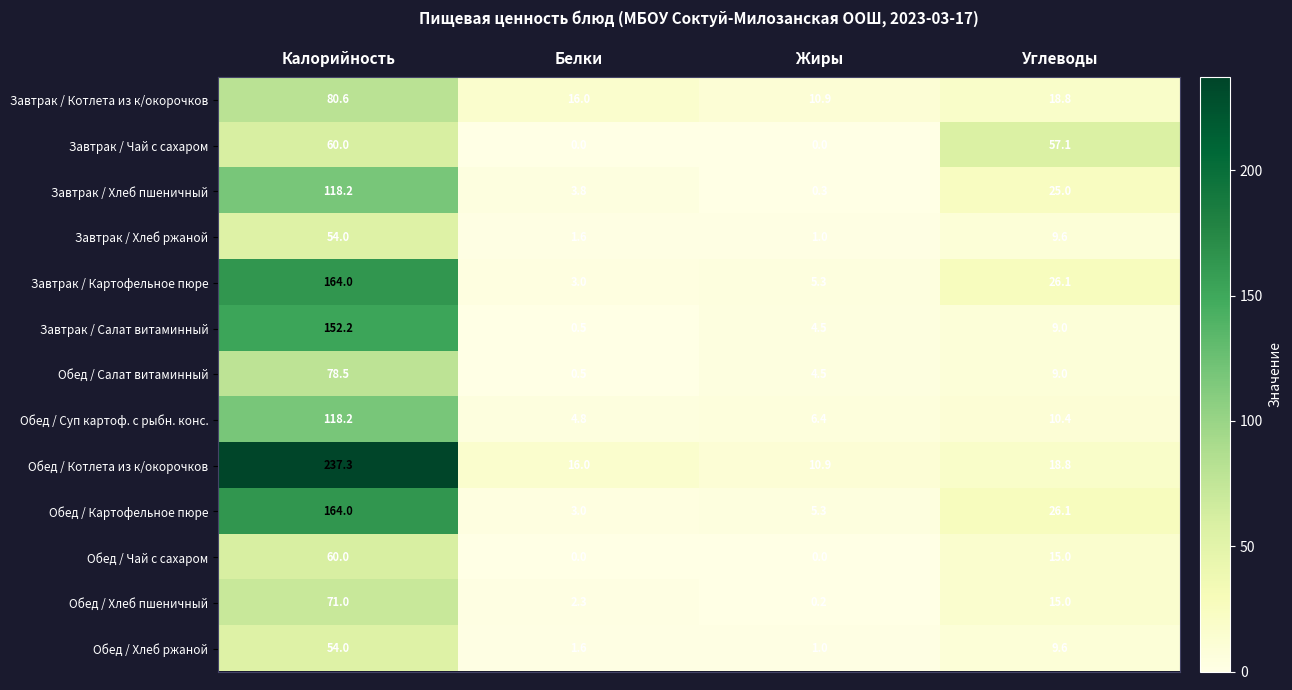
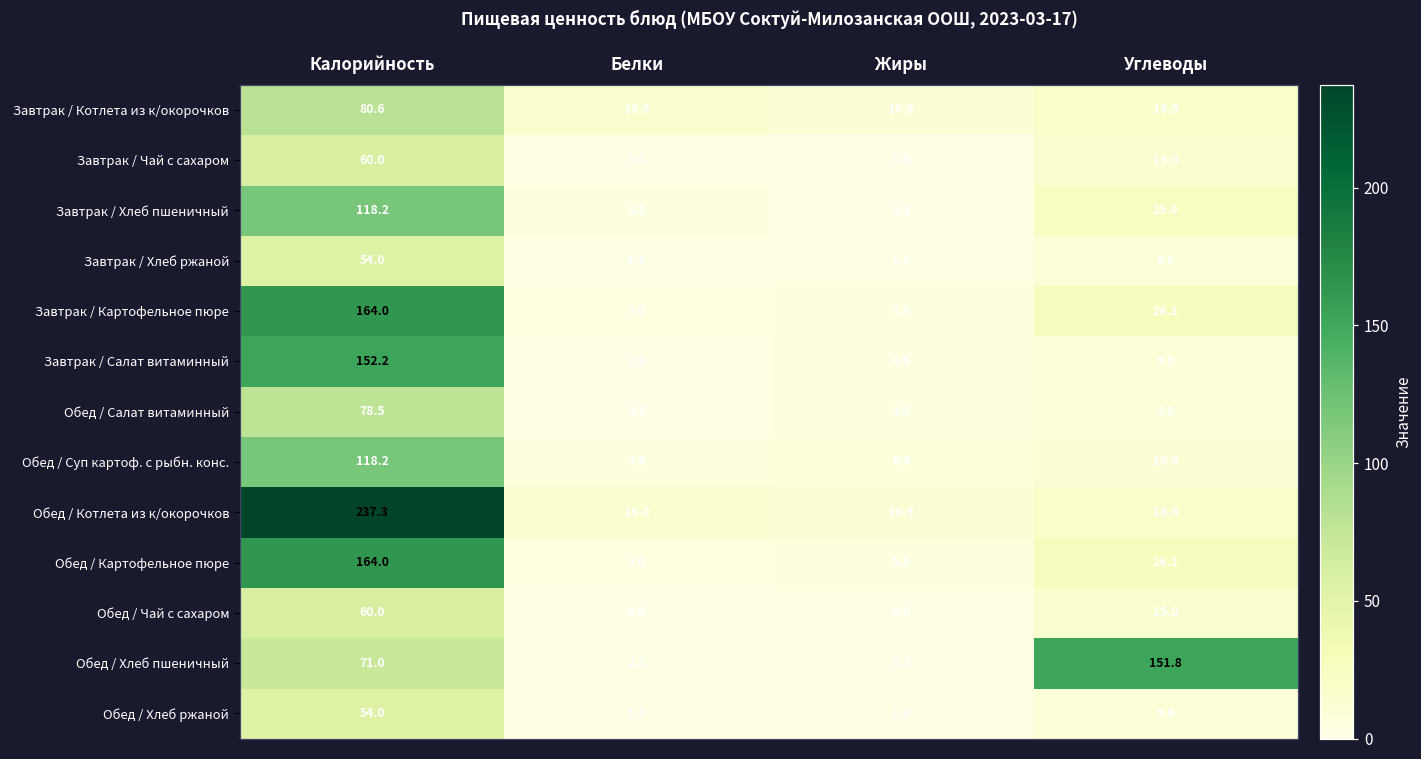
  {
    "Завтрак / Котлета из к/окорочков": {
      "Калорийность": 80.6,
      "Белки": 16.0,
      "Углеводы": 18.8
    },
    "Завтрак / Чай с сахаром": {
      "Калорийность": 60.0,
-     "Углеводы": 57.1
+     "Углеводы": 15.0
    },
    "Завтрак / Хлеб пшеничный": {
      "Калорийность": 118.2,
      "Углеводы": 25.0
    },
    "Завтрак / Хлеб ржаной": {
      "Калорийность": 54.0
    },
    "Завтрак / Картофельное пюре": {
      "Калорийность": 164.0,
      "Углеводы": 26.1
    },
    "Завтрак / Салат витаминный": {
      "Калорийность": 152.2
    },
    "Обед / Салат витаминный": {
      "Калорийность": 78.5
    },
    "Обед / Суп картоф. с рыбн. конс.": {
      "Калорийность": 118.2
    },
    "Обед / Котлета из к/окорочков": {
      "Калорийность": 237.3,
      "Белки": 16.0,
      "Углеводы": 18.8
    },
    "Обед / Картофельное пюре": {
      "Калорийность": 164.0,
      "Углеводы": 26.1
    },
    "Обед / Чай с сахаром": {
      "Калорийность": 60.0,
      "Углеводы": 15.0
    },
    "Обед / Хлеб пшеничный": {
      "Калорийность": 71.0,
-     "Углеводы": 15.0
+     "Углеводы": 151.8
    },
    "Обед / Хлеб ржаной": {
      "Калорийность": 54.0
    }
  }
